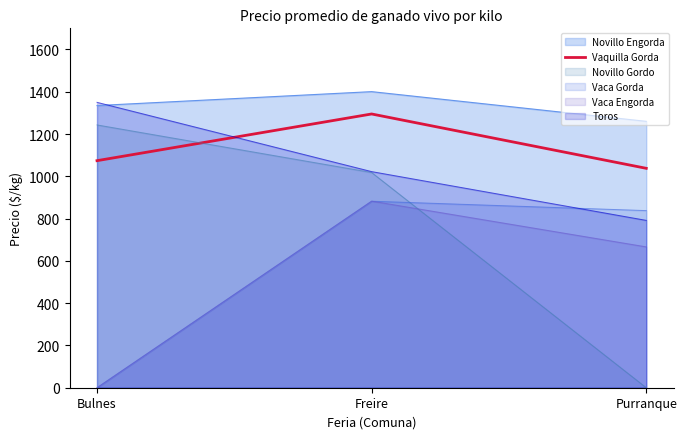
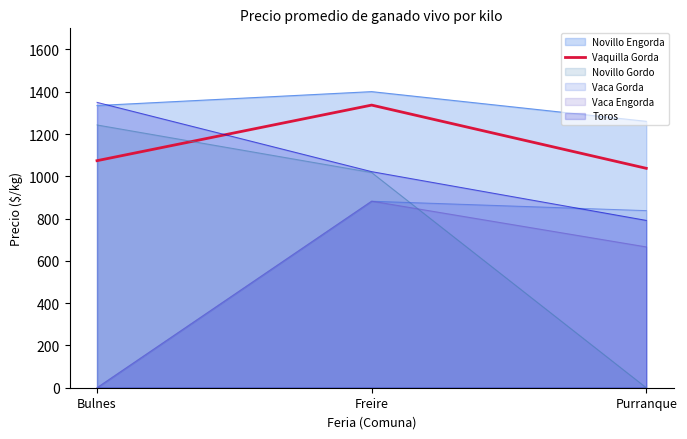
  {
    "Vaquilla Gorda": {
      "Bulnes": 1070,
-     "Freire": 1290,
+     "Freire": 1340,
      "Purranque": 1040
    }
  }
